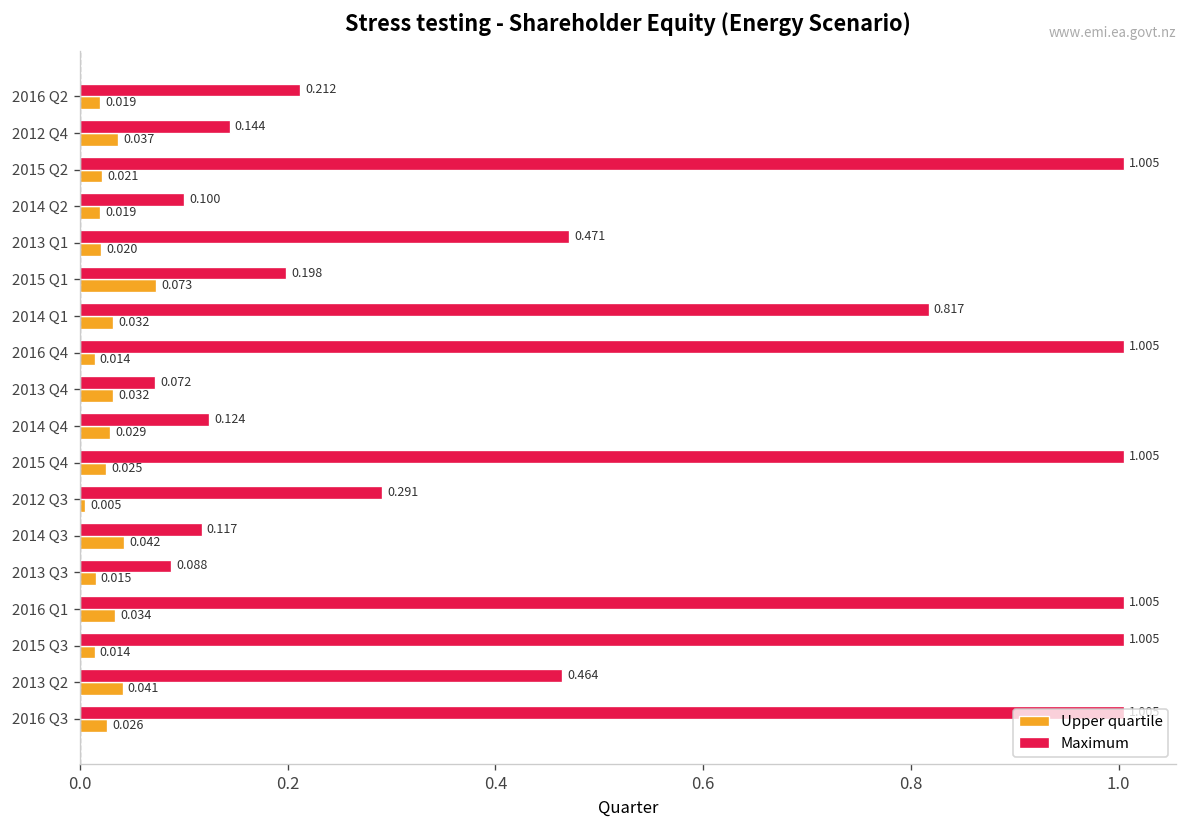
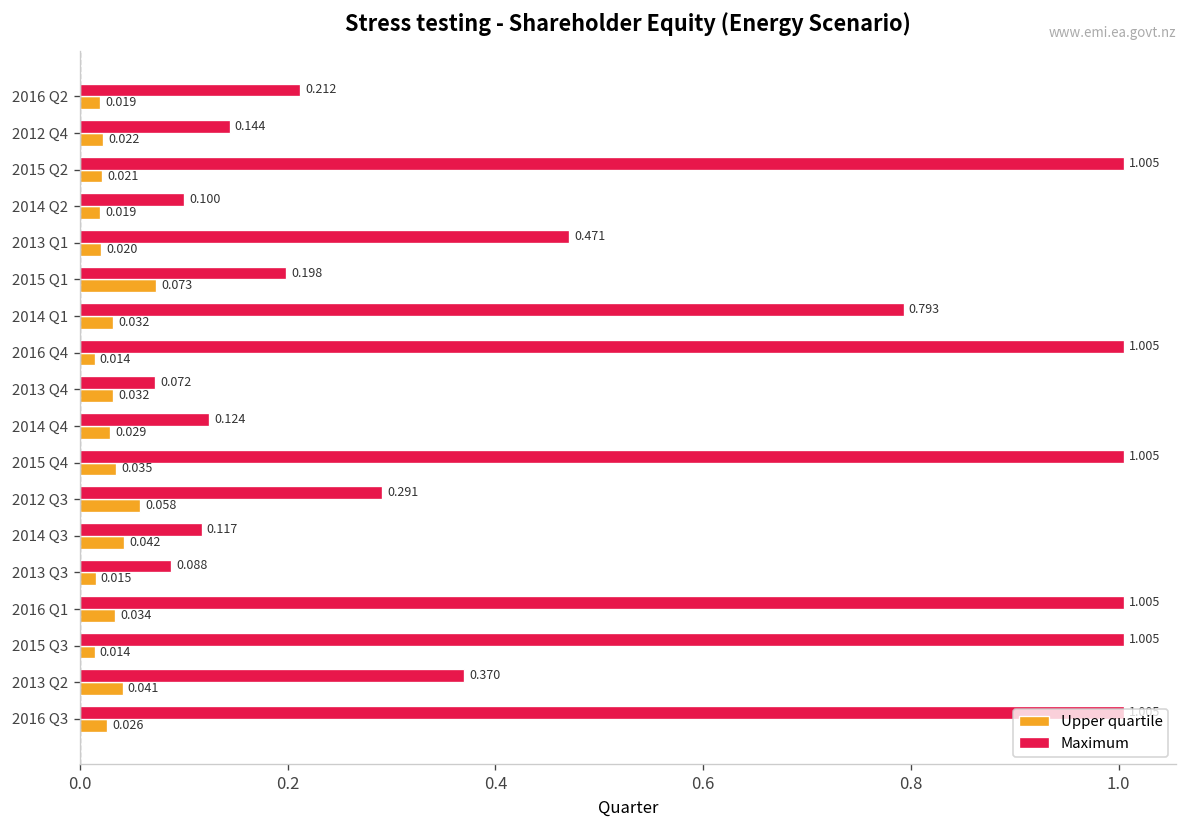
  {
    "Upper quartile": {
      "2016 Q2": 0.019,
-     "2012 Q4": 0.037,
+     "2012 Q4": 0.022,
      "2015 Q2": 0.021,
      "2014 Q2": 0.019,
      "2013 Q1": 0.020,
      "2015 Q1": 0.073,
      "2014 Q1": 0.032,
      "2016 Q4": 0.014,
      "2013 Q4": 0.032,
      "2014 Q4": 0.029,
-     "2015 Q4": 0.025,
-     "2012 Q3": 0.005,
+     "2015 Q4": 0.035,
+     "2012 Q3": 0.058,
      "2014 Q3": 0.042,
      "2013 Q3": 0.015,
      "2016 Q1": 0.034,
      "2015 Q3": 0.014,
      "2013 Q2": 0.041,
      "2016 Q3": 0.026
    },
    "Maximum": {
      "2016 Q2": 0.212,
      "2012 Q4": 0.144,
      "2015 Q2": 1.005,
      "2014 Q2": 0.100,
      "2013 Q1": 0.471,
      "2015 Q1": 0.198,
-     "2014 Q1": 0.817,
+     "2014 Q1": 0.793,
      "2016 Q4": 1.005,
      "2013 Q4": 0.072,
      "2014 Q4": 0.124,
      "2015 Q4": 1.005,
      "2012 Q3": 0.291,
      "2014 Q3": 0.117,
      "2013 Q3": 0.088,
      "2016 Q1": 1.005,
      "2015 Q3": 1.005,
-     "2013 Q2": 0.464
+     "2013 Q2": 0.370
    }
  }
